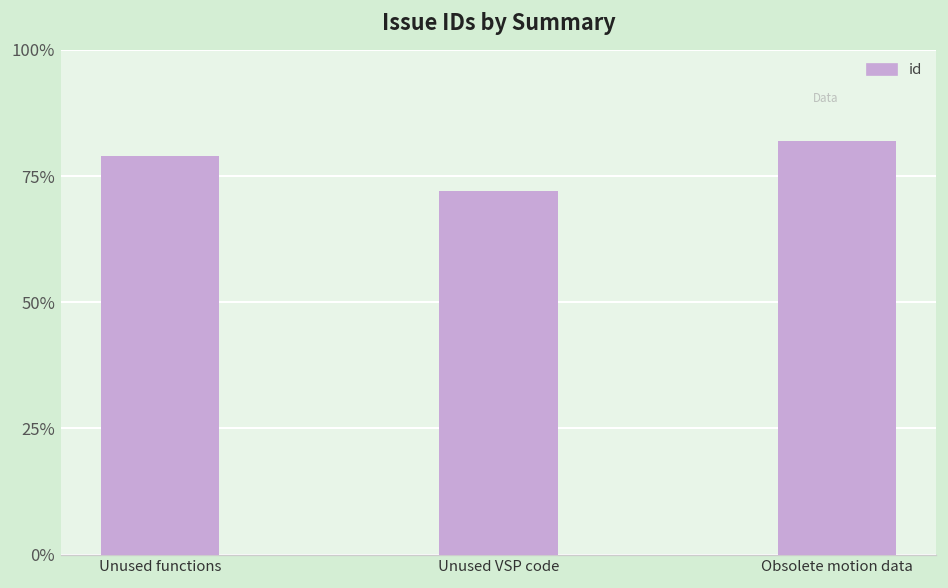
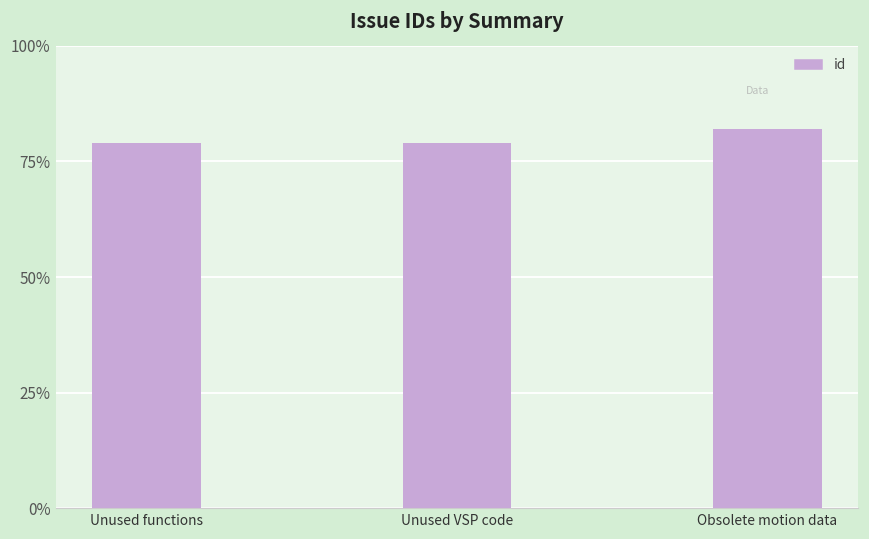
  {
    "Unused functions": "79%",
-   "Unused VSP code": "72%",
+   "Unused VSP code": "79%",
    "Obsolete motion data": "82%"
  }
